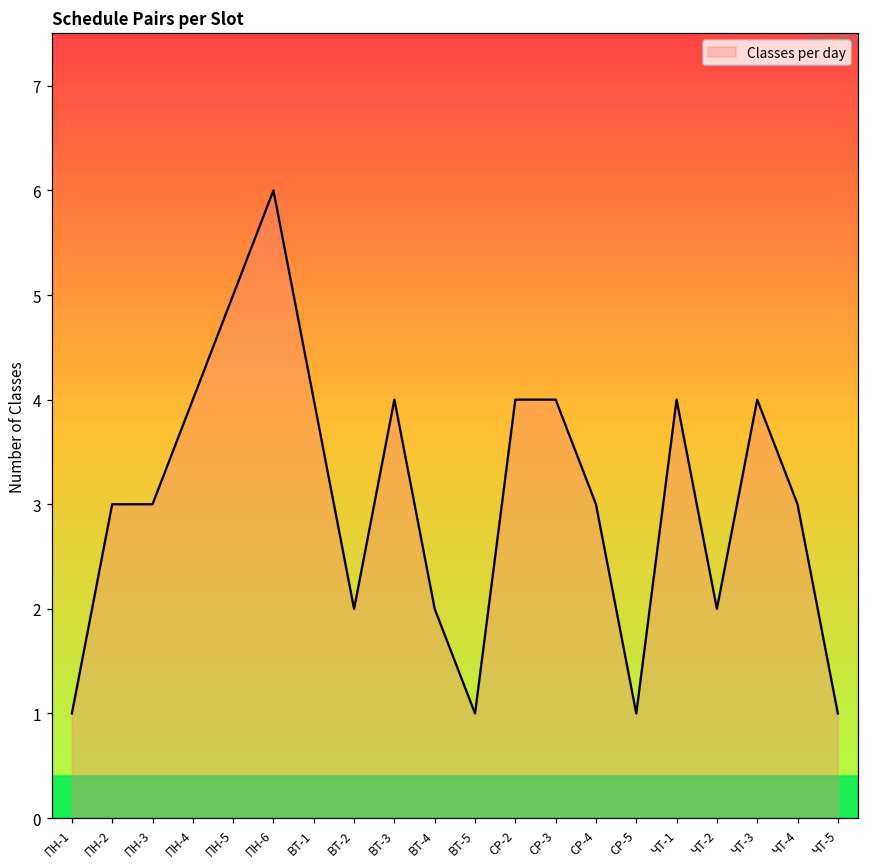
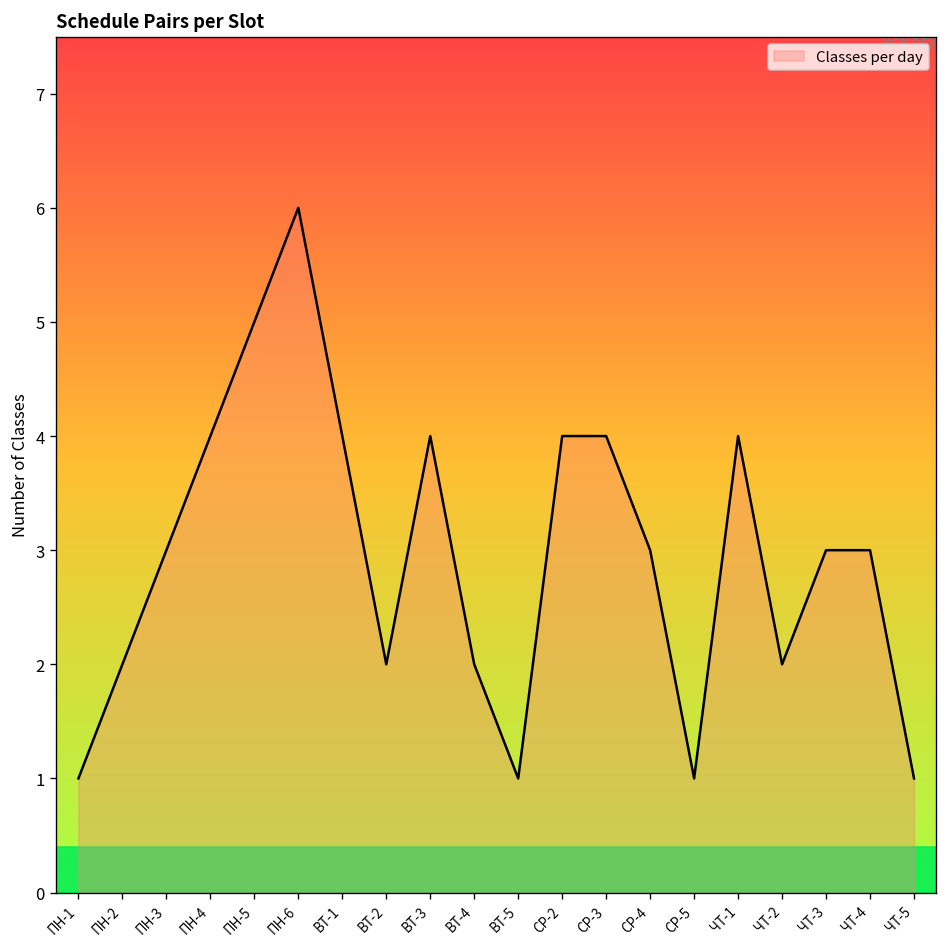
  {
    "ПН-1": 1,
-   "ПН-2": 3,
+   "ПН-2": 2,
    "ПН-3": 3,
    "ПН-4": 4,
    "ПН-5": 5,
    "ПН-6": 6,
    "ВТ-1": 4,
    "ВТ-2": 2,
    "ВТ-3": 4,
    "ВТ-4": 2,
    "ВТ-5": 1,
    "СР-2": 4,
    "СР-3": 4,
    "СР-4": 3,
    "СР-5": 1,
    "ЧТ-1": 4,
    "ЧТ-2": 2,
-   "ЧТ-3": 4,
+   "ЧТ-3": 3,
    "ЧТ-4": 3,
    "ЧТ-5": 1
  }
